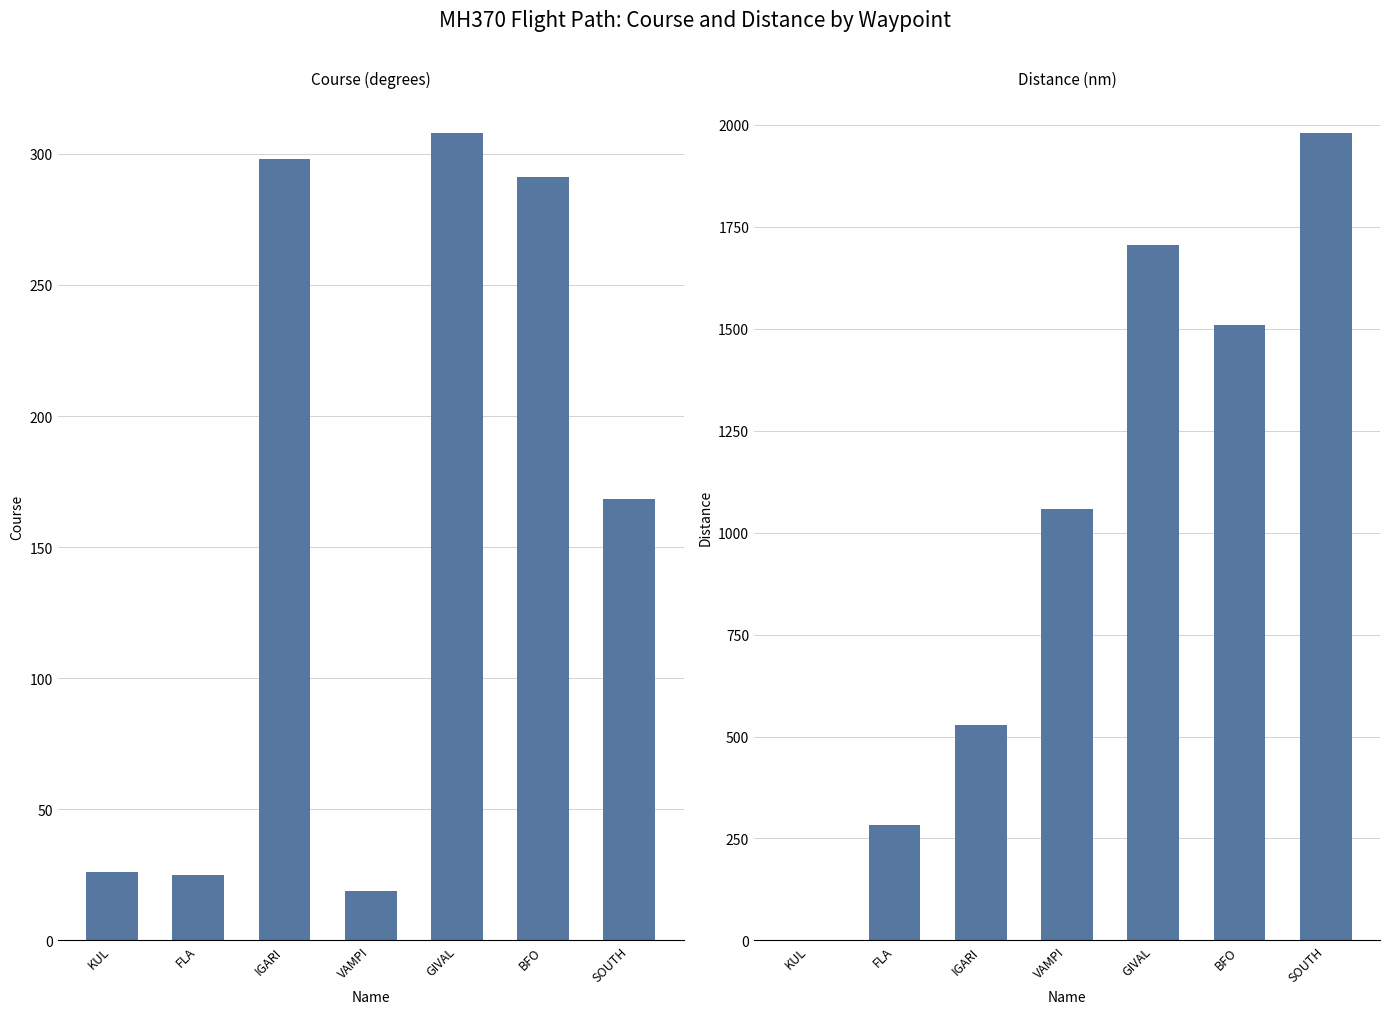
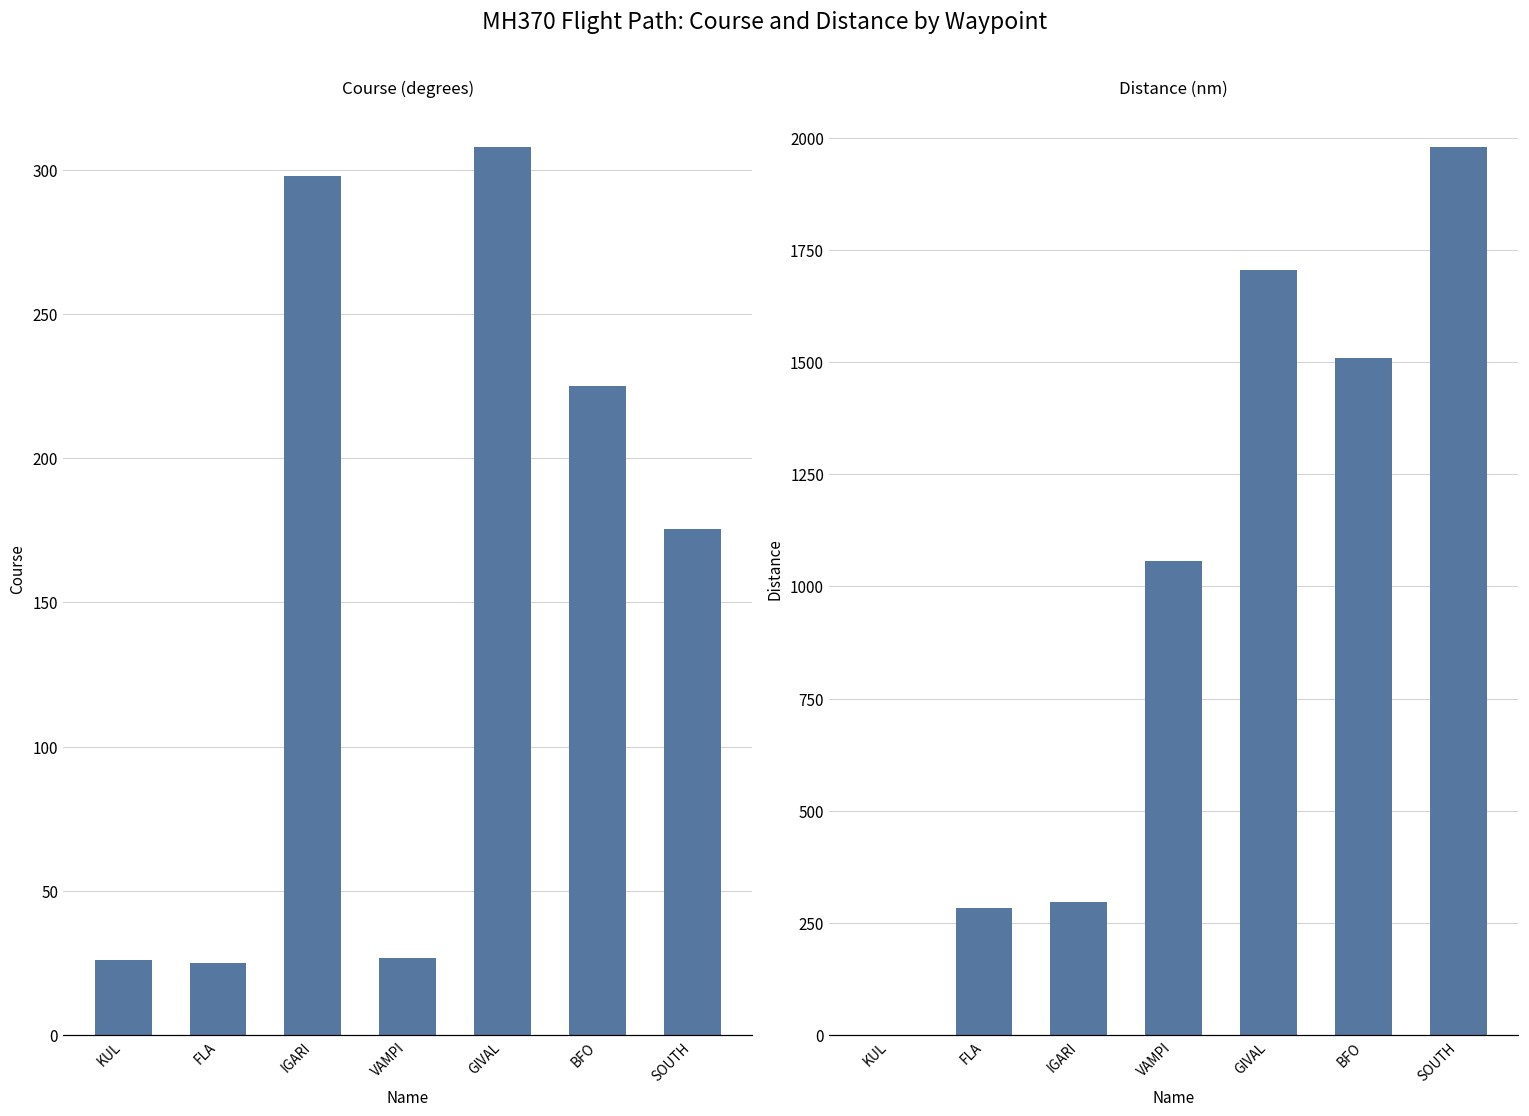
  {
    "Course (degrees)": {
      "KUL": 26,
      "FLA": 25,
      "IGARI": 298,
-     "VAMPI": 19,
+     "VAMPI": 27,
      "GIVAL": 308,
-     "BFO": 291,
-     "SOUTH": 168
+     "BFO": 225,
+     "SOUTH": 176
    },
    "Distance (nm)": {
      "KUL": 0,
      "FLA": 280,
-     "IGARI": 530,
+     "IGARI": 300,
      "VAMPI": 1060,
      "GIVAL": 1710,
      "BFO": 1510,
      "SOUTH": 1980
    }
  }
